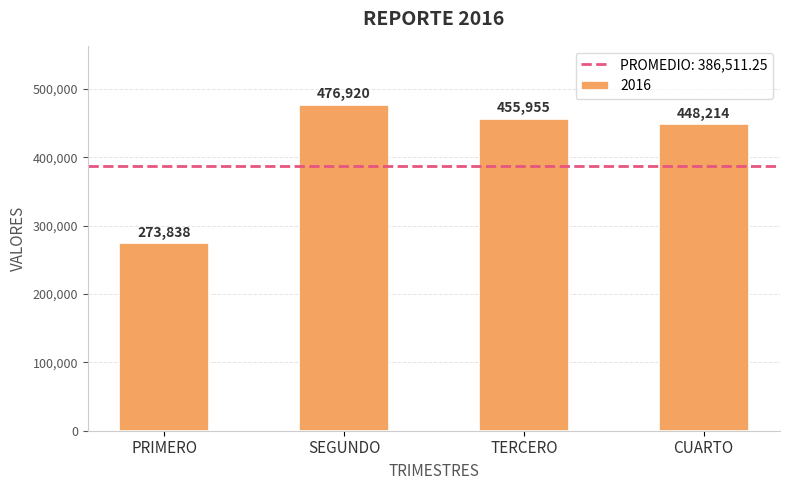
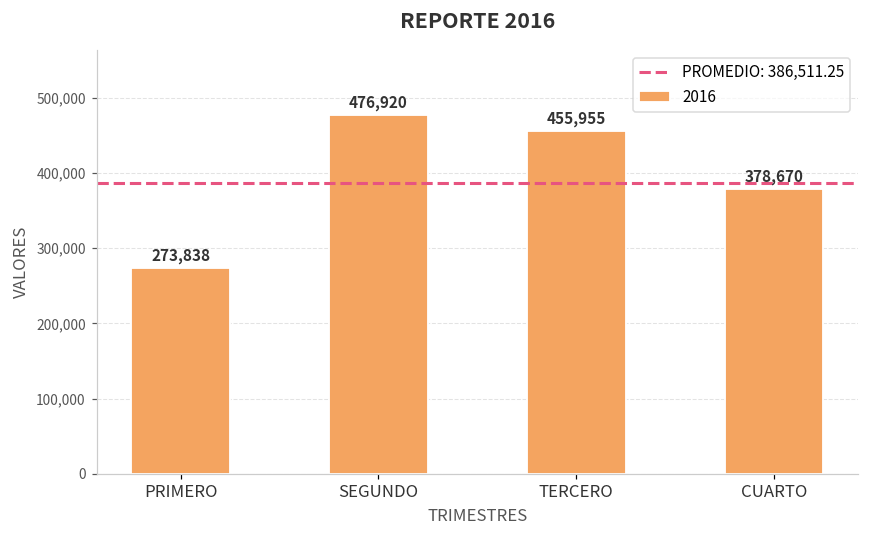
  {
    "PRIMERO": "273,838",
    "SEGUNDO": "476,920",
    "TERCERO": "455,955",
-   "CUARTO": "448,214"
+   "CUARTO": "378,670"
  }
